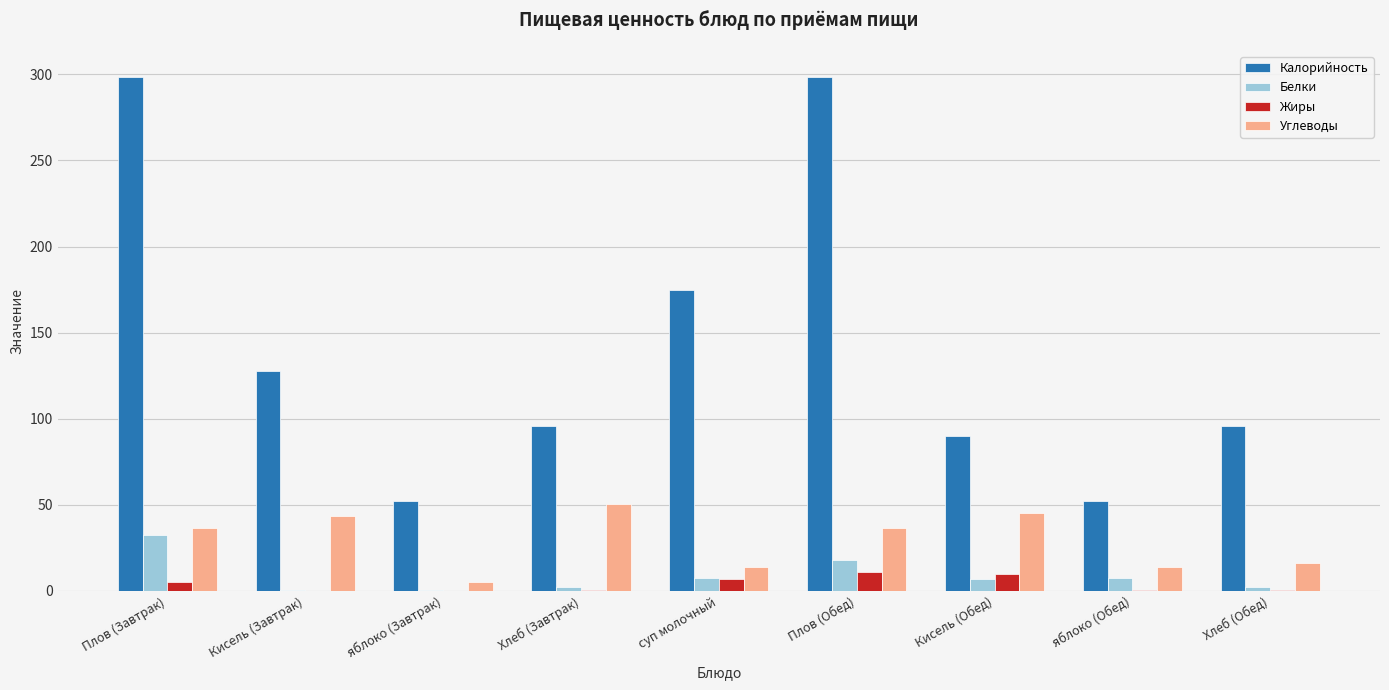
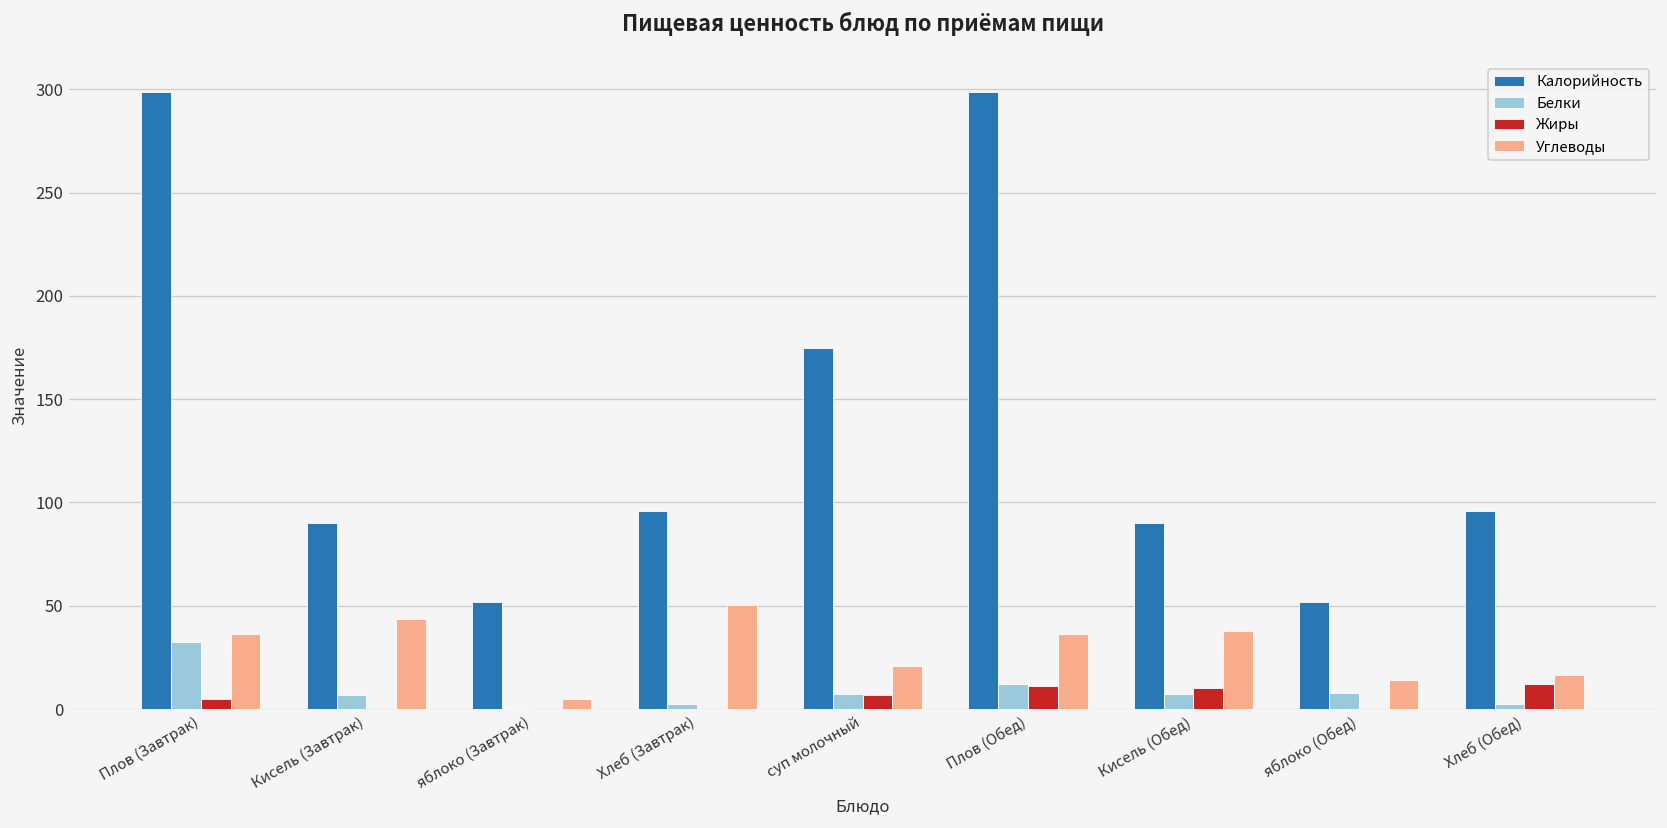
  {
    "Калорийность": {
      "Плов (Завтрак)": 299,
-     "Кисель (Завтрак)": 128,
+     "Кисель (Завтрак)": 90,
      "яблоко (Завтрак)": 52,
      "Хлеб (Завтрак)": 96,
      "суп молочный": 175,
      "Плов (Обед)": 299,
      "Кисель (Обед)": 90,
      "яблоко (Обед)": 52,
      "Хлеб (Обед)": 96
    },
    "Белки": {
      "Плов (Завтрак)": 33,
-     "Кисель (Завтрак)": 0,
+     "Кисель (Завтрак)": 7,
      "Хлеб (Завтрак)": 2,
      "суп молочный": 8,
-     "Плов (Обед)": 18,
+     "Плов (Обед)": 12,
      "Кисель (Обед)": 7,
      "яблоко (Обед)": 8,
      "Хлеб (Обед)": 2
    },
    "Жиры": {
      "Плов (Завтрак)": 5,
      "Кисель (Завтрак)": 0,
      "суп молочный": 7,
      "Плов (Обед)": 11,
      "Кисель (Обед)": 10,
-     "Хлеб (Обед)": 1
+     "Хлеб (Обед)": 12
    },
    "Углеводы": {
      "Плов (Завтрак)": 36,
      "Кисель (Завтрак)": 44,
      "яблоко (Завтрак)": 5,
      "Хлеб (Завтрак)": 50,
-     "суп молочный": 14,
+     "суп молочный": 21,
      "Плов (Обед)": 36,
-     "Кисель (Обед)": 46,
+     "Кисель (Обед)": 38,
      "яблоко (Обед)": 14,
      "Хлеб (Обед)": 17
    }
  }
